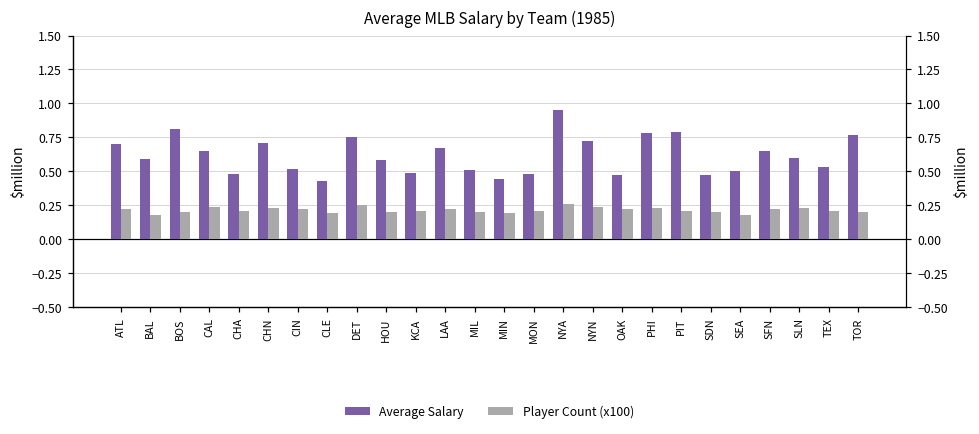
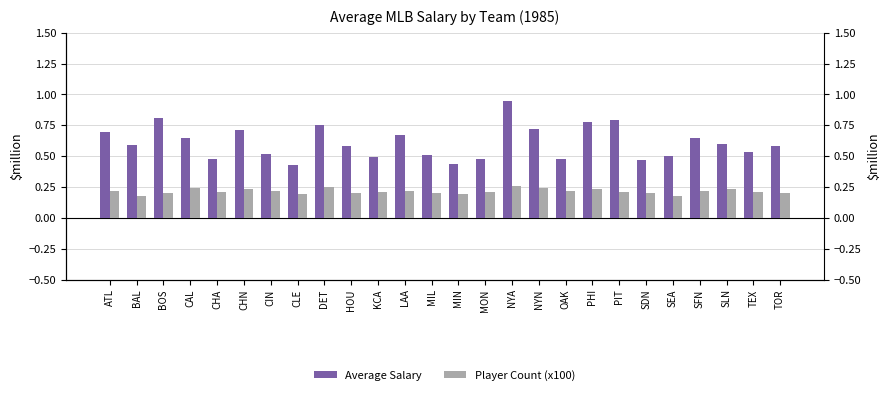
  {
    "Average Salary": {
      "ATL": 0.70,
      "BAL": 0.59,
      "BOS": 0.81,
      "CAL": 0.65,
      "CHA": 0.48,
      "CHN": 0.71,
      "CIN": 0.52,
      "CLE": 0.43,
      "DET": 0.75,
      "HOU": 0.58,
      "KCA": 0.49,
      "LAA": 0.67,
      "MIL": 0.51,
      "MIN": 0.44,
      "MON": 0.48,
      "NYA": 0.95,
      "NYN": 0.72,
      "OAK": 0.47,
      "PHI": 0.78,
      "PIT": 0.79,
      "SDN": 0.47,
      "SEA": 0.50,
      "SFN": 0.65,
      "SLN": 0.60,
      "TEX": 0.53,
-     "TOR": 0.77
+     "TOR": 0.58
    },
    "Player Count (x100)": {
      "ATL": 0.22,
      "BAL": 0.18,
      "BOS": 0.20,
      "CAL": 0.24,
      "CHA": 0.21,
      "CHN": 0.23,
      "CIN": 0.22,
      "CLE": 0.19,
      "DET": 0.25,
      "HOU": 0.20,
      "KCA": 0.21,
      "LAA": 0.22,
      "MIL": 0.20,
      "MIN": 0.19,
      "MON": 0.21,
      "NYA": 0.26,
      "NYN": 0.24,
      "OAK": 0.22,
      "PHI": 0.23,
      "PIT": 0.21,
      "SDN": 0.20,
      "SEA": 0.18,
      "SFN": 0.22,
      "SLN": 0.23,
      "TEX": 0.21,
      "TOR": 0.20
    }
  }
